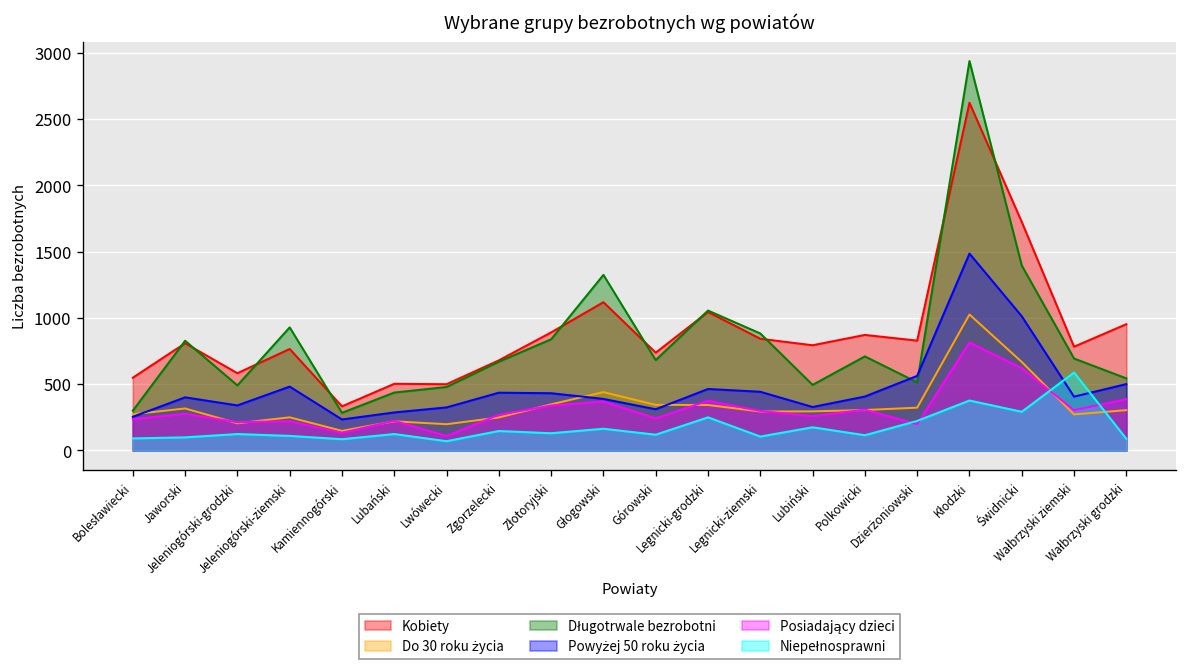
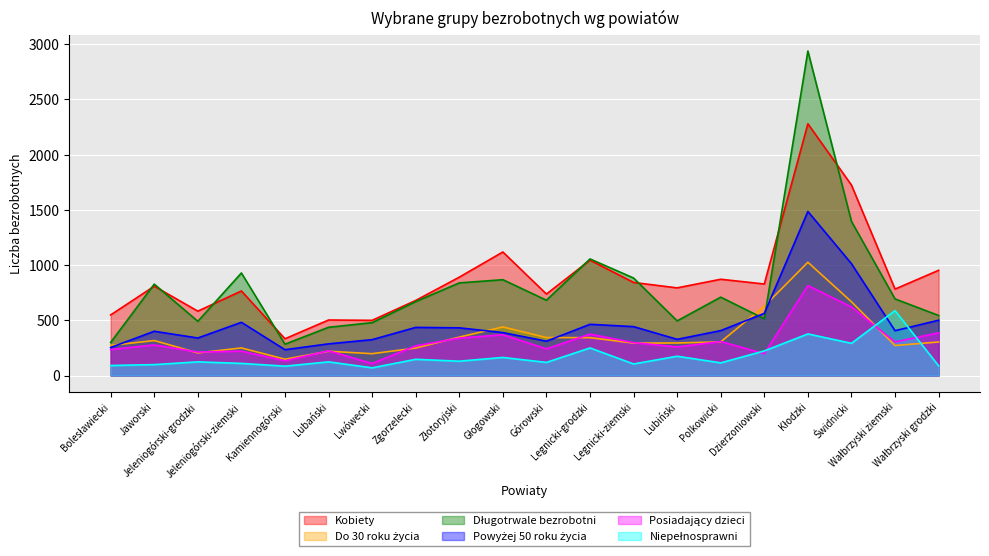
  {
    "Kobiety": {
      "Bolesławiecki": 550,
      "Jeleniogórski-grodzki": 580,
      "Jeleniogórski-ziemski": 770,
      "Kamiennogórski": 330,
      "Lubański": 500,
      "Złotoryjski": 890,
      "Głogowski": 1120,
      "Górowski": 740,
      "Legnicki-ziemski": 840,
      "Lubiński": 790,
      "Polkowicki": 870,
      "Dzierżoniowski": 830,
-     "Kłodzki": 2620,
+     "Kłodzki": 2280,
      "Świdnicki": 1730,
      "Wałbrzyski ziemski": 780,
      "Wałbrzyski grodzki": 950
    },
    "Do 30 roku życia": {
      "Jaworski": 320,
      "Jeleniogórski-ziemski": 250,
      "Lwówecki": 200,
      "Głogowski": 440,
      "Górowski": 340,
      "Legnicki-grodzki": 340,
      "Lubiński": 300,
-     "Dzierżoniowski": 320,
+     "Dzierżoniowski": 630,
      "Kłodzki": 1030,
      "Świdnicki": 670,
      "Wałbrzyski ziemski": 270,
      "Wałbrzyski grodzki": 300
    },
    "Długotrwale bezrobotni": {
      "Bolesławiecki": 300,
      "Jeleniogórski-grodzki": 490,
      "Jeleniogórski-ziemski": 930,
      "Kamiennogórski": 280,
      "Lubański": 440,
      "Złotoryjski": 840,
-     "Głogowski": 1330,
+     "Głogowski": 870,
      "Górowski": 680,
      "Legnicki-ziemski": 880,
      "Lubiński": 500,
      "Polkowicki": 710,
      "Dzierżoniowski": 510,
      "Kłodzki": 2940,
      "Świdnicki": 1400,
      "Wałbrzyski ziemski": 690,
      "Wałbrzyski grodzki": 540
    },
    "Powyżej 50 roku życia": {
      "Jaworski": 400,
      "Jeleniogórski-grodzki": 340,
      "Jeleniogórski-ziemski": 480,
      "Kamiennogórski": 230,
      "Lubański": 290,
      "Lwówecki": 330,
      "Zgorzelecki": 440,
      "Złotoryjski": 430,
      "Górowski": 310,
      "Legnicki-grodzki": 460,
      "Legnicki-ziemski": 440,
      "Lubiński": 330,
      "Polkowicki": 410,
      "Dzierżoniowski": 560,
      "Kłodzki": 1490,
      "Świdnicki": 1010,
      "Wałbrzyski ziemski": 410,
      "Wałbrzyski grodzki": 500
    },
    "Posiadający dzieci": {
      "Jaworski": 280,
      "Jeleniogórski-ziemski": 220,
      "Lwówecki": 110,
      "Górowski": 240,
      "Legnicki-grodzki": 380,
      "Lubiński": 260,
      "Dzierżoniowski": 200,
      "Kłodzki": 820,
      "Świdnicki": 620,
      "Wałbrzyski ziemski": 300,
      "Wałbrzyski grodzki": 390
    },
    "Niepełnosprawni": {
      "Bolesławiecki": 90,
      "Jaworski": 100,
      "Jeleniogórski-grodzki": 120,
      "Jeleniogórski-ziemski": 110,
      "Kamiennogórski": 90,
      "Lubański": 120,
      "Lwówecki": 70,
      "Zgorzelecki": 150,
      "Złotoryjski": 130,
      "Głogowski": 160,
      "Górowski": 120,
      "Legnicki-grodzki": 250,
      "Legnicki-ziemski": 110,
      "Lubiński": 180,
      "Polkowicki": 120,
      "Dzierżoniowski": 220,
      "Kłodzki": 380,
      "Świdnicki": 290,
      "Wałbrzyski ziemski": 590,
      "Wałbrzyski grodzki": 90
    }
  }
